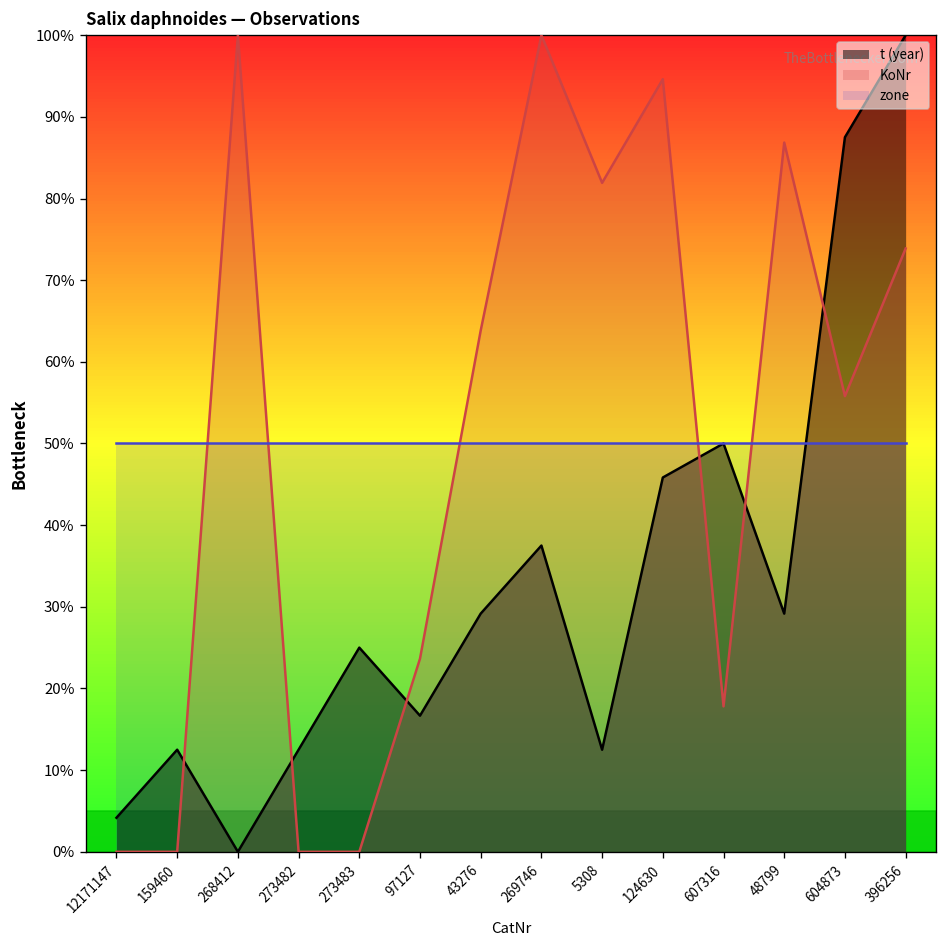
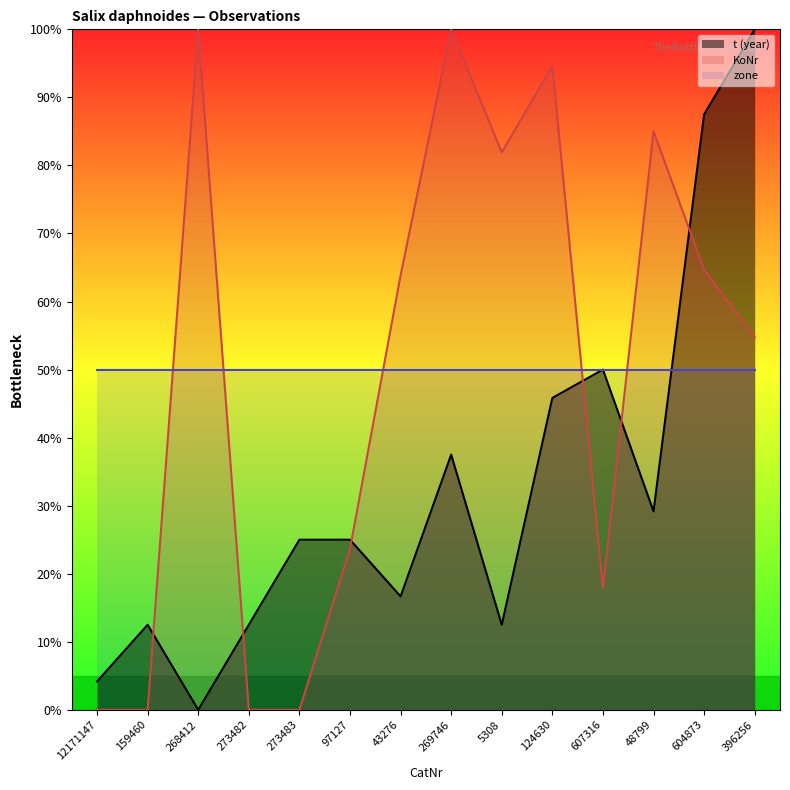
  {
    "t (year)": {
      "159460": "13%",
      "273482": "13%",
      "273483": "25%",
-     "97127": "17%",
-     "43276": "29%",
+     "97127": "25%",
+     "43276": "17%",
      "269746": "38%",
      "5308": "13%",
      "124630": "46%",
      "48799": "29%",
      "604873": "88%",
      "396256": "100%"
    },
    "KoNr": {
      "268412": "100%",
      "97127": "24%",
      "43276": "64%",
      "269746": "100%",
      "5308": "82%",
      "124630": "95%",
      "607316": "18%",
-     "48799": "87%",
-     "604873": "56%",
-     "396256": "74%"
+     "48799": "85%",
+     "604873": "65%",
+     "396256": "55%"
    },
    "zone": {
      "12171147": "50%",
      "159460": "50%",
      "268412": "50%",
      "273482": "50%",
      "273483": "50%",
      "97127": "50%",
      "43276": "50%",
      "269746": "50%",
      "5308": "50%",
      "124630": "50%",
      "48799": "50%",
      "604873": "50%",
      "396256": "50%"
    }
  }
